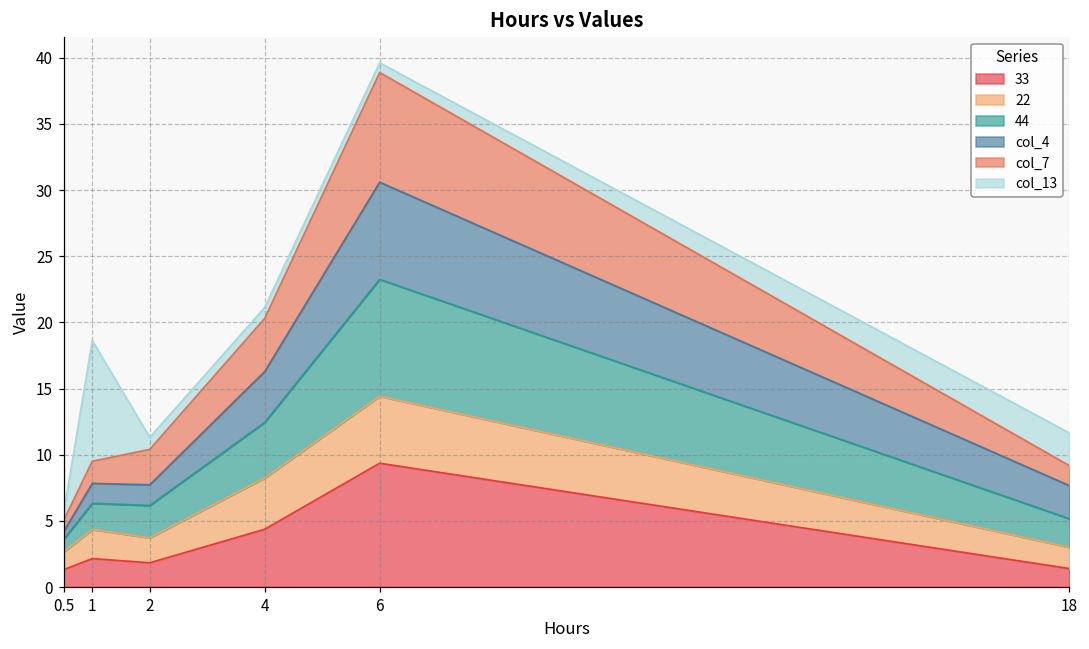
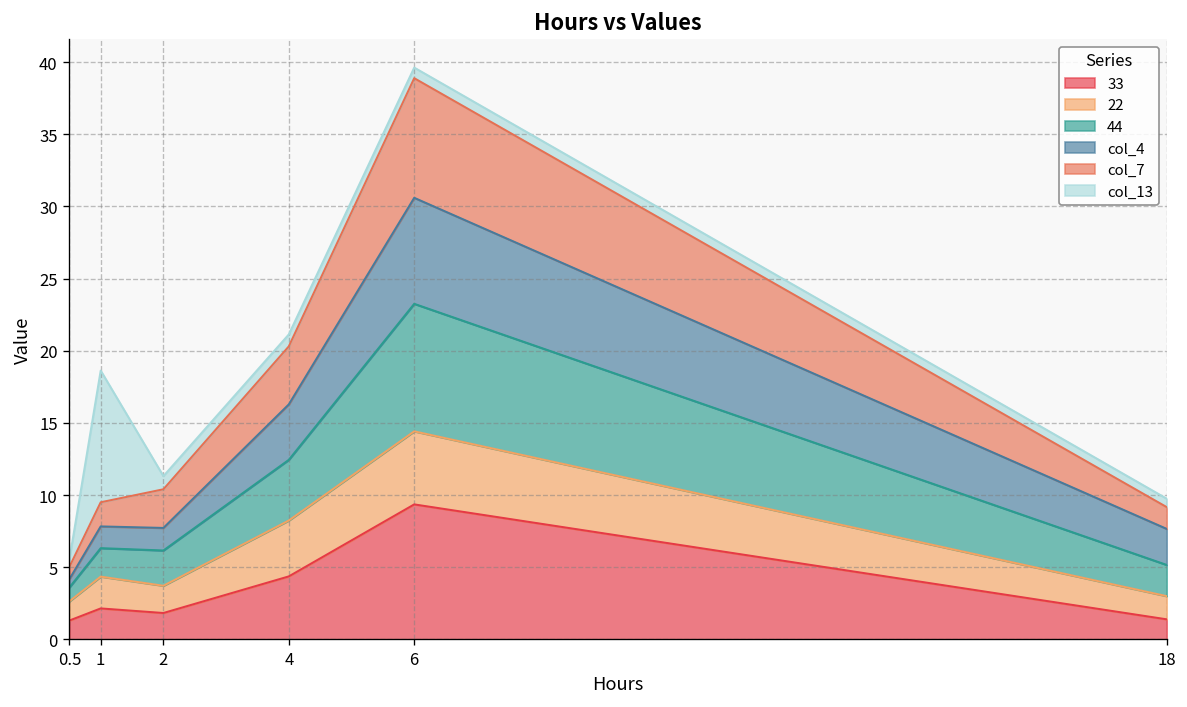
  {
    "col_13": {
      "0.5": 0.5,
      "1": 9.1,
      "2": 0.9,
      "4": 0.8,
      "6": 0.7,
-     "18": 2.5
+     "18": 0.6
    }
  }
